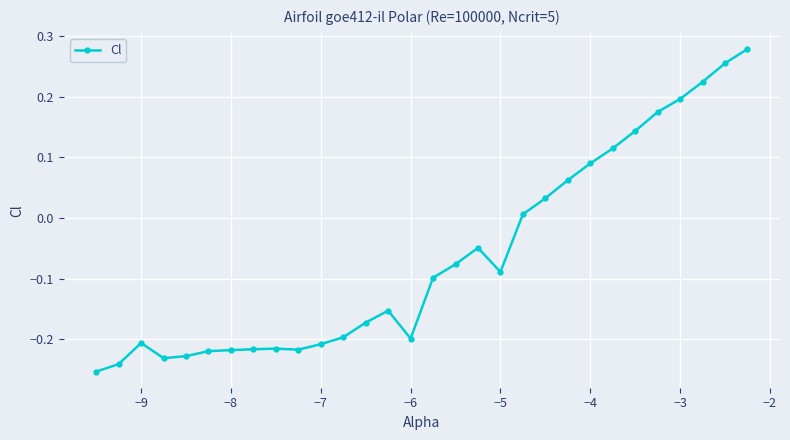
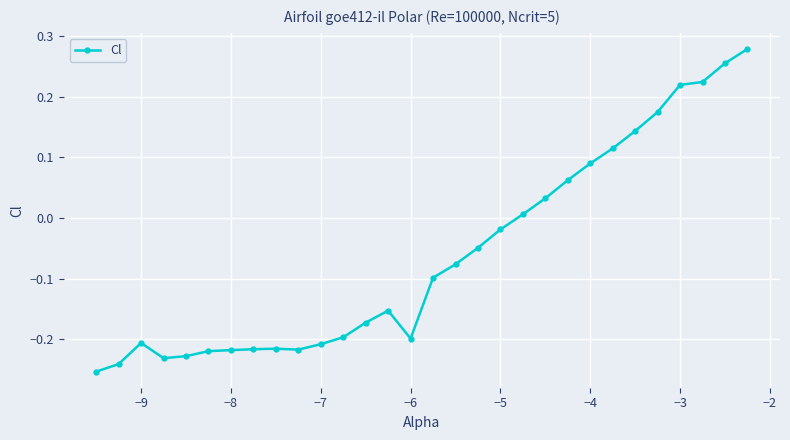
  {
    "−9": -0.21,
    "−8": -0.22,
    "−7": -0.21,
    "−6": -0.20,
-   "−5": -0.09,
+   "−5": -0.02,
    "−4": 0.09,
-   "−3": 0.20
+   "−3": 0.22
  }
